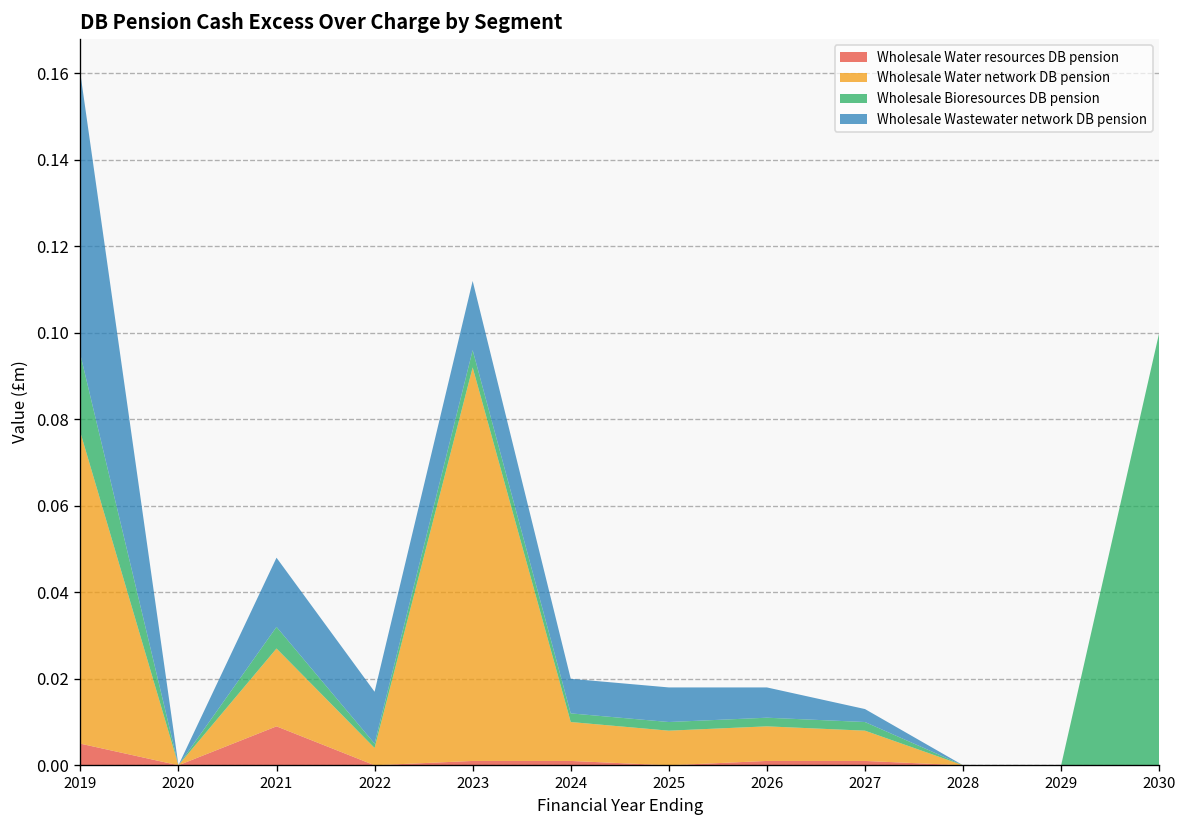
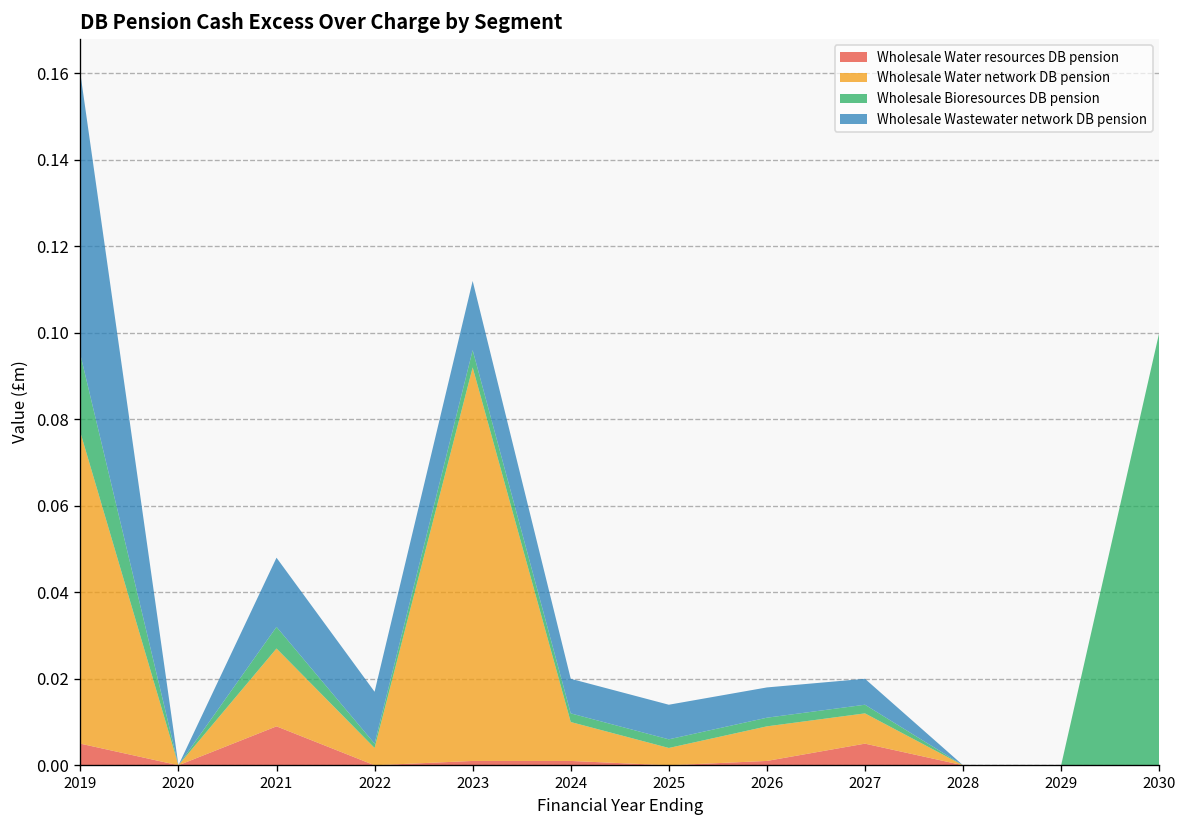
  {
    "Wholesale Water resources DB pension": {
      "2019": 0.005,
      "2021": 0.009,
      "2022": 0.000,
      "2023": 0.001,
      "2024": 0.001,
      "2025": 0.000,
      "2026": 0.001,
-     "2027": 0.001
+     "2027": 0.005
    },
    "Wholesale Water network DB pension": {
      "2019": 0.072,
      "2021": 0.018,
      "2022": 0.004,
      "2023": 0.091,
      "2024": 0.009,
-     "2025": 0.008,
+     "2025": 0.004,
      "2026": 0.008,
      "2027": 0.007
    },
    "Wholesale Bioresources DB pension": {
      "2019": 0.018,
      "2021": 0.005,
      "2022": 0.001,
      "2023": 0.004,
      "2024": 0.002,
      "2025": 0.002,
      "2026": 0.002,
      "2027": 0.002
    },
    "Wholesale Wastewater network DB pension": {
      "2019": 0.065,
      "2021": 0.016,
      "2022": 0.012,
      "2023": 0.016,
      "2024": 0.008,
      "2025": 0.008,
      "2026": 0.007,
-     "2027": 0.003
+     "2027": 0.006
    }
  }
